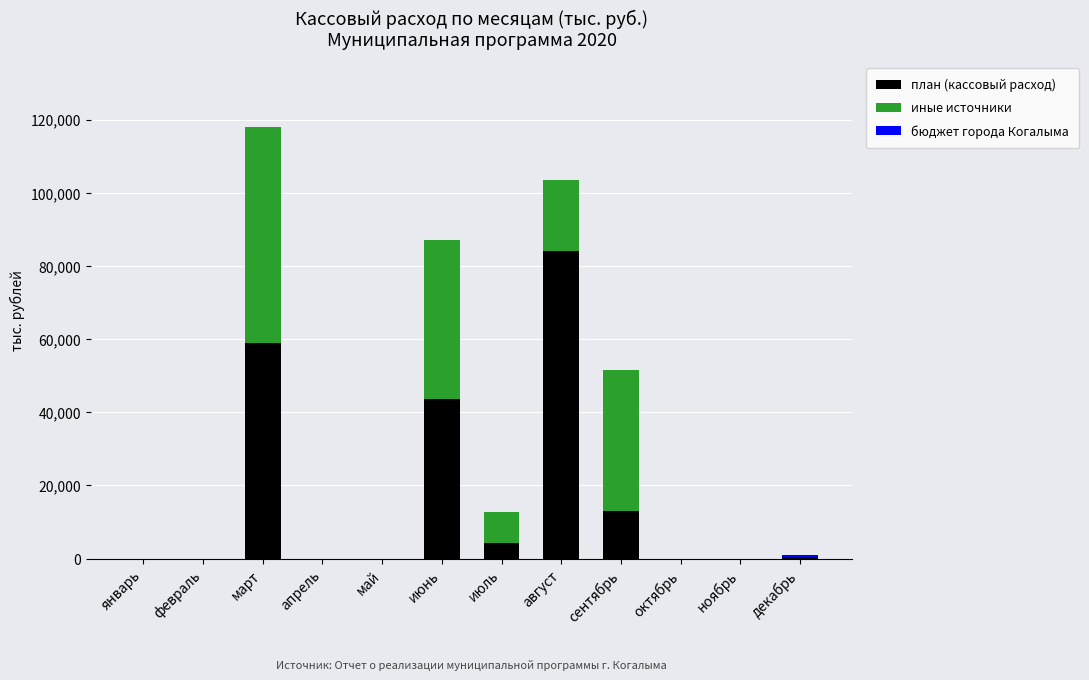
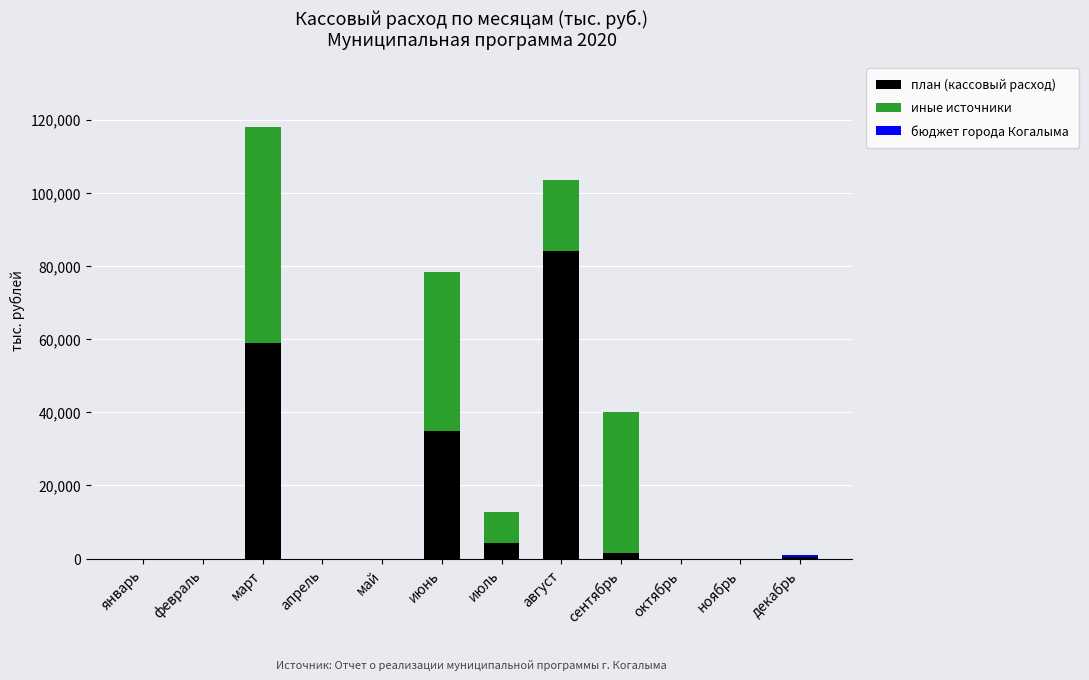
  {
    "план (кассовый расход)": {
      "январь": "0",
      "февраль": "0",
      "март": "59,000",
      "апрель": "0",
      "май": "0",
-     "июнь": "44,000",
+     "июнь": "35,000",
      "июль": "4,000",
      "август": "84,000",
-     "сентябрь": "13,000",
+     "сентябрь": "2,000",
      "октябрь": "0",
      "ноябрь": "0"
    },
    "иные источники": {
      "январь": "0",
      "февраль": "0",
      "март": "59,000",
      "апрель": "0",
      "май": "0",
      "июнь": "43,000",
      "июль": "8,000",
      "август": "19,000",
      "сентябрь": "38,000",
      "октябрь": "0",
      "ноябрь": "0",
      "декабрь": "0"
    },
    "бюджет города Когалыма": {
      "январь": "0",
      "февраль": "0",
      "март": "0",
      "апрель": "0",
      "май": "0",
      "июнь": "0",
      "июль": "0",
      "август": "0",
      "сентябрь": "0",
      "октябрь": "0",
      "ноябрь": "0"
    }
  }
